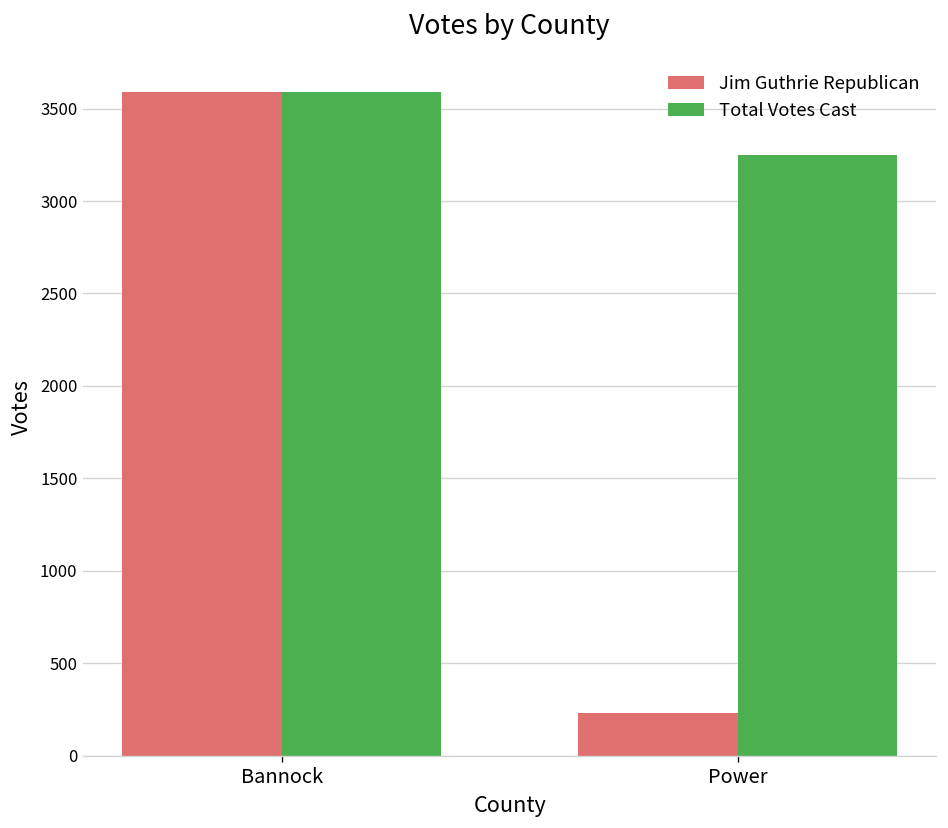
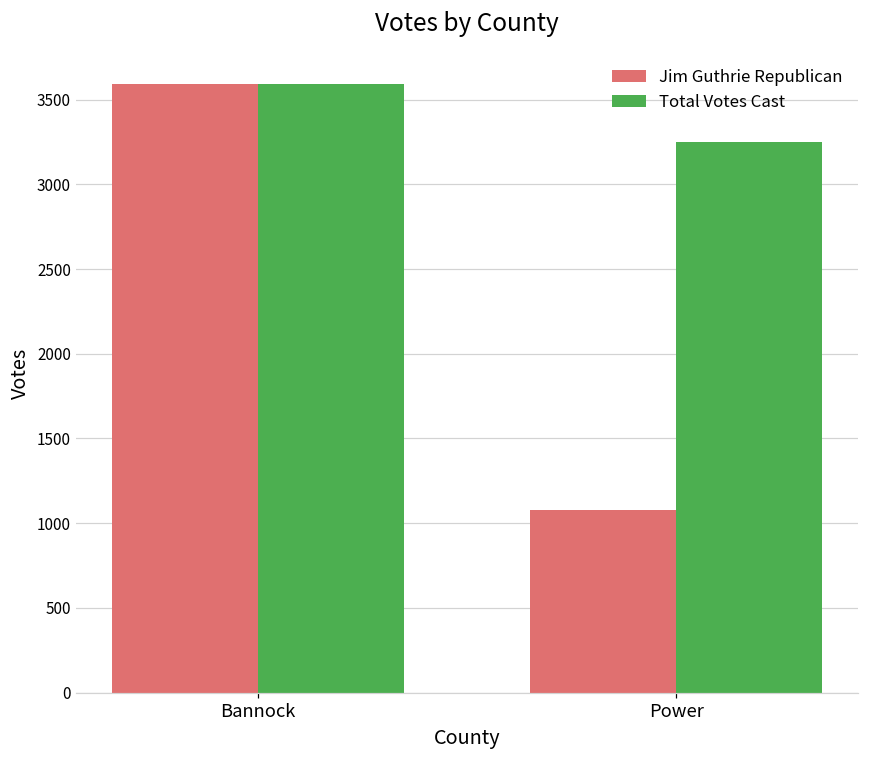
  {
    "Jim Guthrie Republican": {
      "Bannock": 3590,
-     "Power": 230
+     "Power": 1080
    },
    "Total Votes Cast": {
      "Bannock": 3590,
      "Power": 3250
    }
  }
